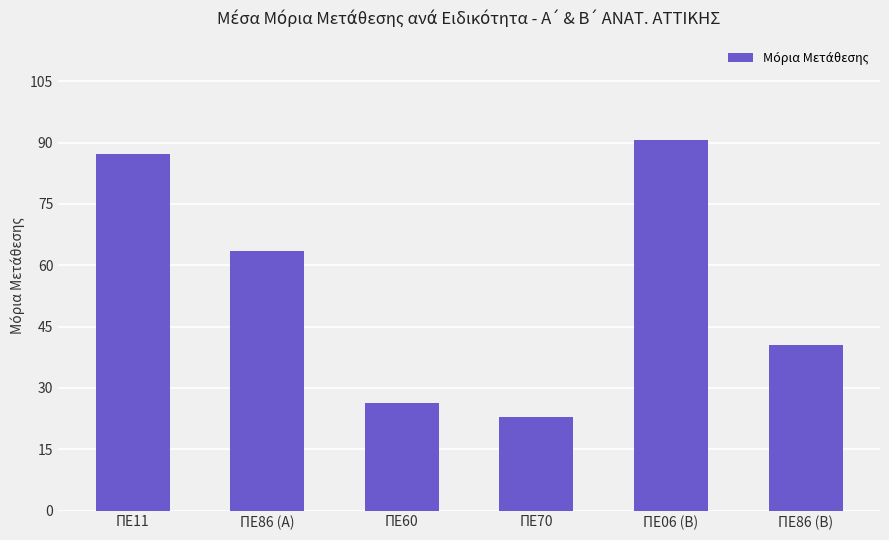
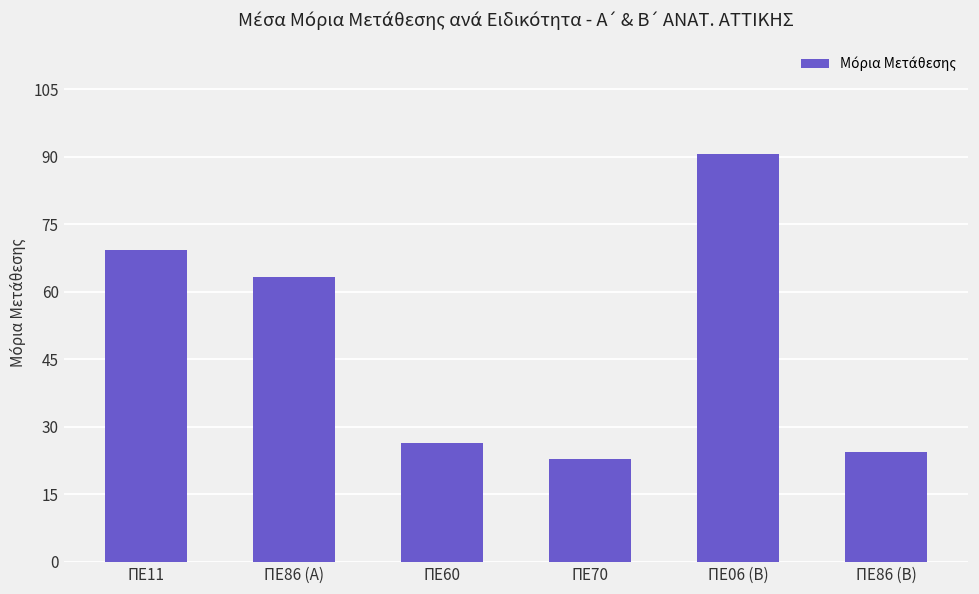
  {
-   "ΠΕ11": 87,
+   "ΠΕ11": 69,
    "ΠΕ86 (Α)": 63,
    "ΠΕ60": 26,
    "ΠΕ70": 23,
    "ΠΕ06 (Β)": 91,
-   "ΠΕ86 (Β)": 41
+   "ΠΕ86 (Β)": 24
  }
